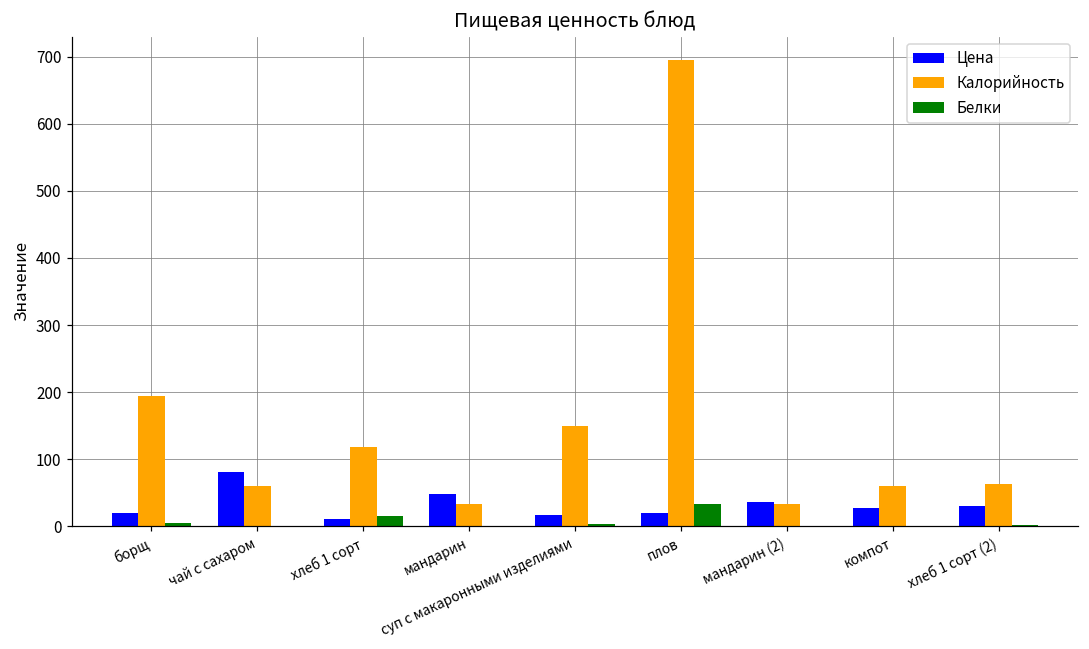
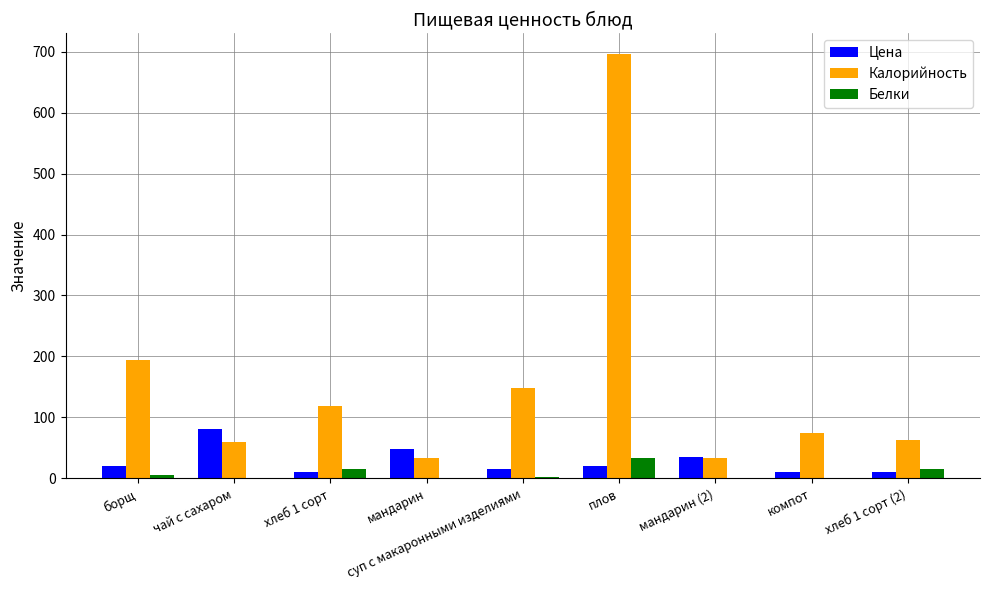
  {
    "Цена": {
      "борщ": 20,
      "чай с сахаром": 80,
      "хлеб 1 сорт": 10,
      "мандарин": 50,
      "суп с макаронными изделиями": 20,
      "плов": 20,
      "мандарин (2)": 40,
-     "компот": 30,
-     "хлеб 1 сорт (2)": 30
+     "компот": 10,
+     "хлеб 1 сорт (2)": 10
    },
    "Калорийность": {
      "борщ": 190,
      "чай с сахаром": 60,
      "хлеб 1 сорт": 120,
      "мандарин": 30,
      "суп с макаронными изделиями": 150,
      "плов": 700,
      "мандарин (2)": 30,
-     "компот": 60,
+     "компот": 80,
      "хлеб 1 сорт (2)": 60
    },
    "Белки": {
      "борщ": 10,
      "хлеб 1 сорт": 20,
      "плов": 30,
-     "хлеб 1 сорт (2)": 0
+     "хлеб 1 сорт (2)": 20
    }
  }
